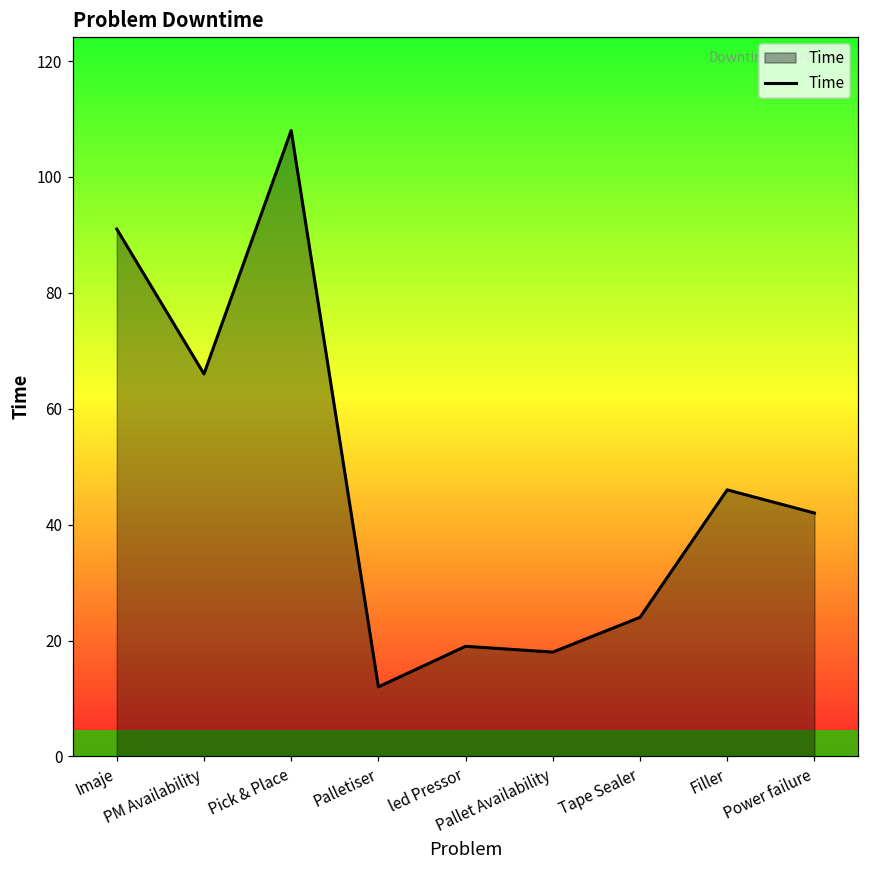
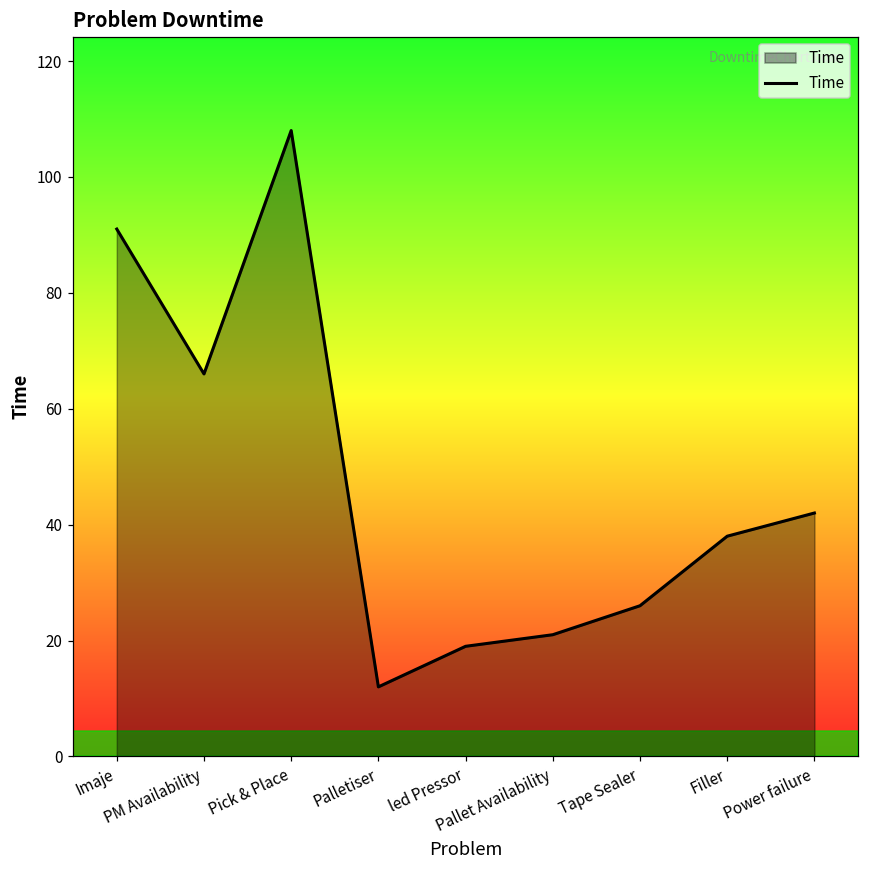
  {
    "Imaje": 91,
    "PM Availability": 66,
    "Pick & Place": 108,
    "Palletiser": 12,
    "led Pressor": 19,
-   "Pallet Availability": 18,
-   "Tape Sealer": 24,
-   "Filler": 46,
+   "Pallet Availability": 21,
+   "Tape Sealer": 26,
+   "Filler": 38,
    "Power failure": 42
  }
